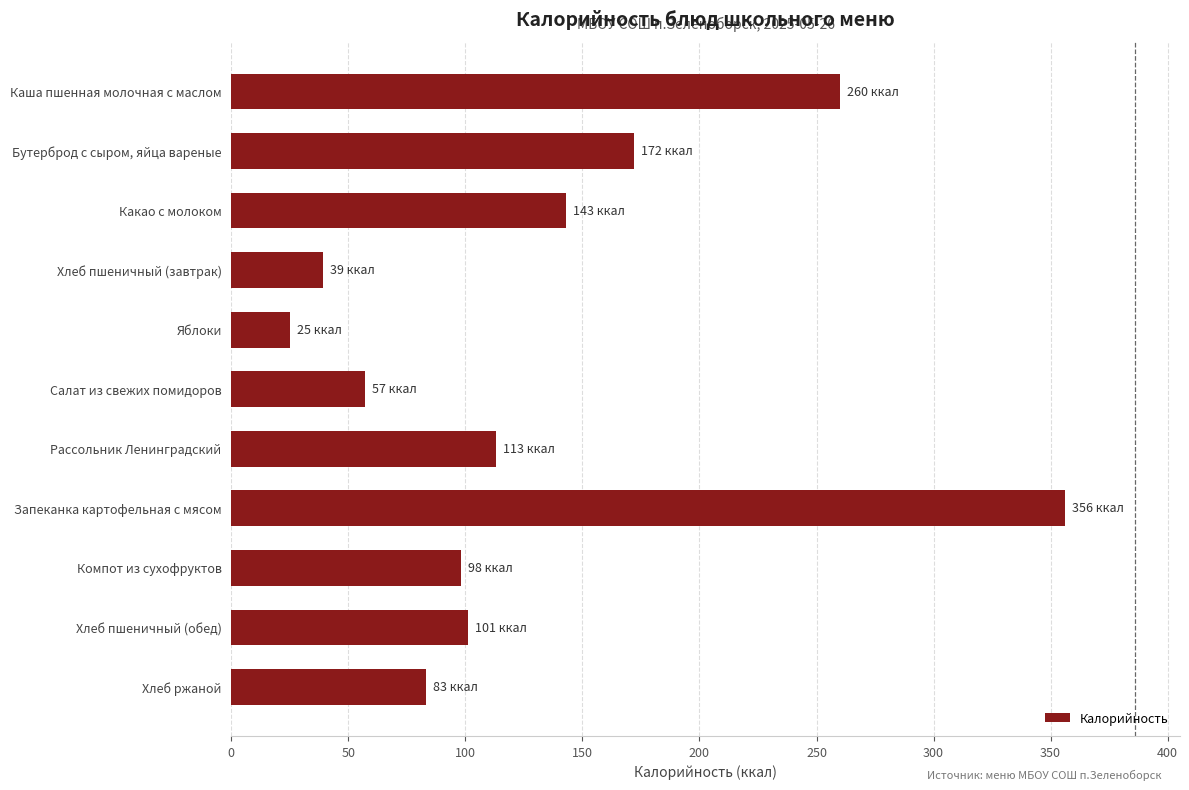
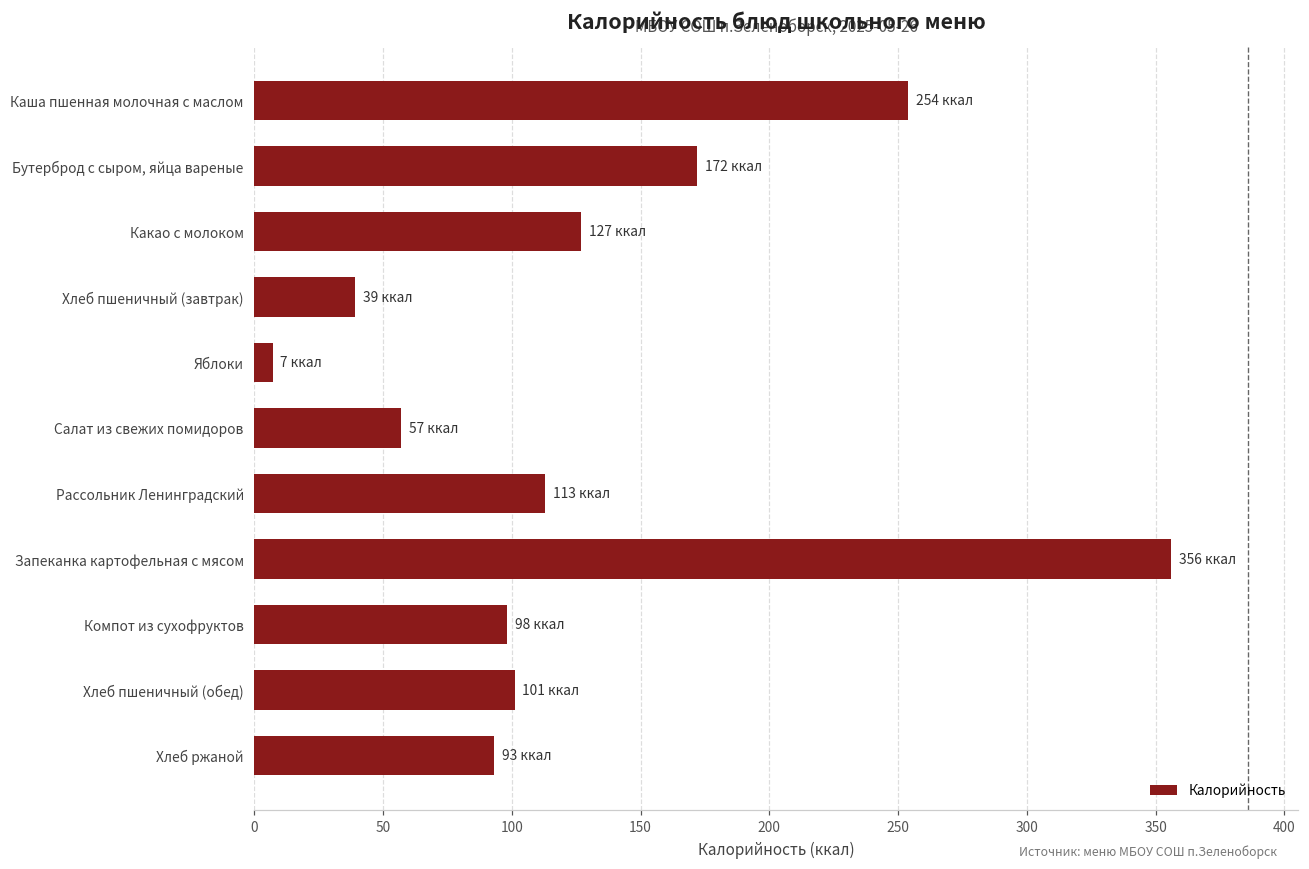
  {
-   "Каша пшенная молочная с маслом": 260,
+   "Каша пшенная молочная с маслом": 254,
    "Бутерброд с сыром, яйца вареные": 172,
-   "Какао с молоком": 143,
+   "Какао с молоком": 127,
    "Хлеб пшеничный (завтрак)": 39,
-   "Яблоки": 25,
+   "Яблоки": 7,
    "Салат из свежих помидоров": 57,
    "Рассольник Ленинградский": 113,
    "Запеканка картофельная с мясом": 356,
    "Компот из сухофруктов": 98,
    "Хлеб пшеничный (обед)": 101,
-   "Хлеб ржаной": 83
+   "Хлеб ржаной": 93
  }
